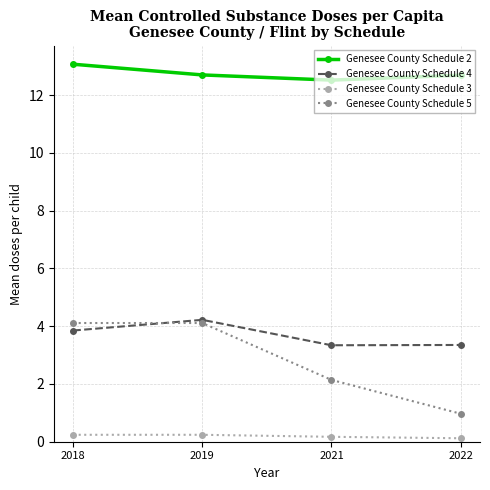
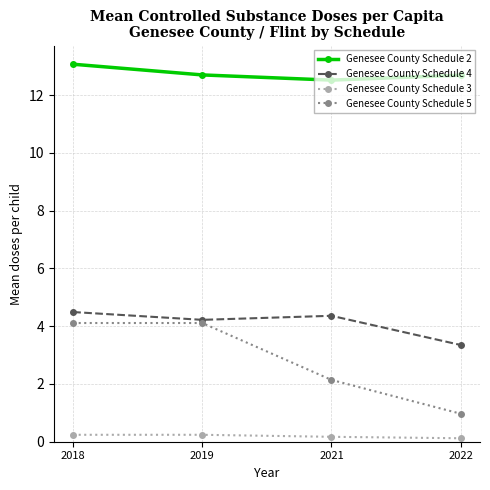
  {
    "Genesee County Schedule 2": {
      "2018": 13.1,
      "2019": 12.7
    },
    "Genesee County Schedule 4": {
-     "2018": 3.9,
+     "2018": 4.5,
      "2019": 4.2,
-     "2021": 3.3,
+     "2021": 4.4,
      "2022": 3.4
    }
  }
